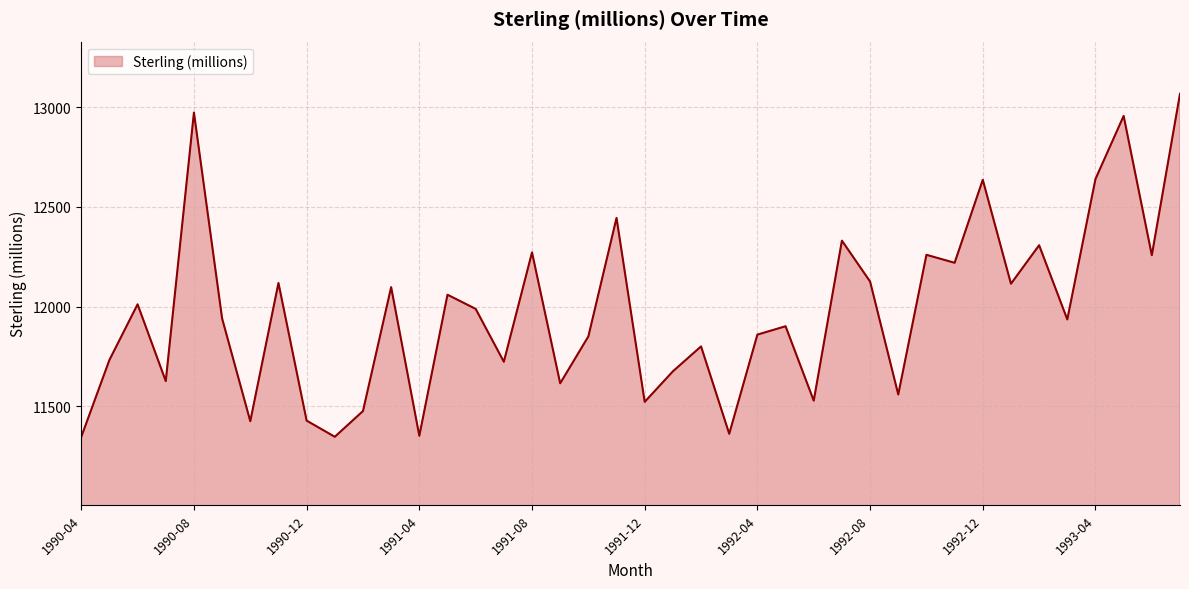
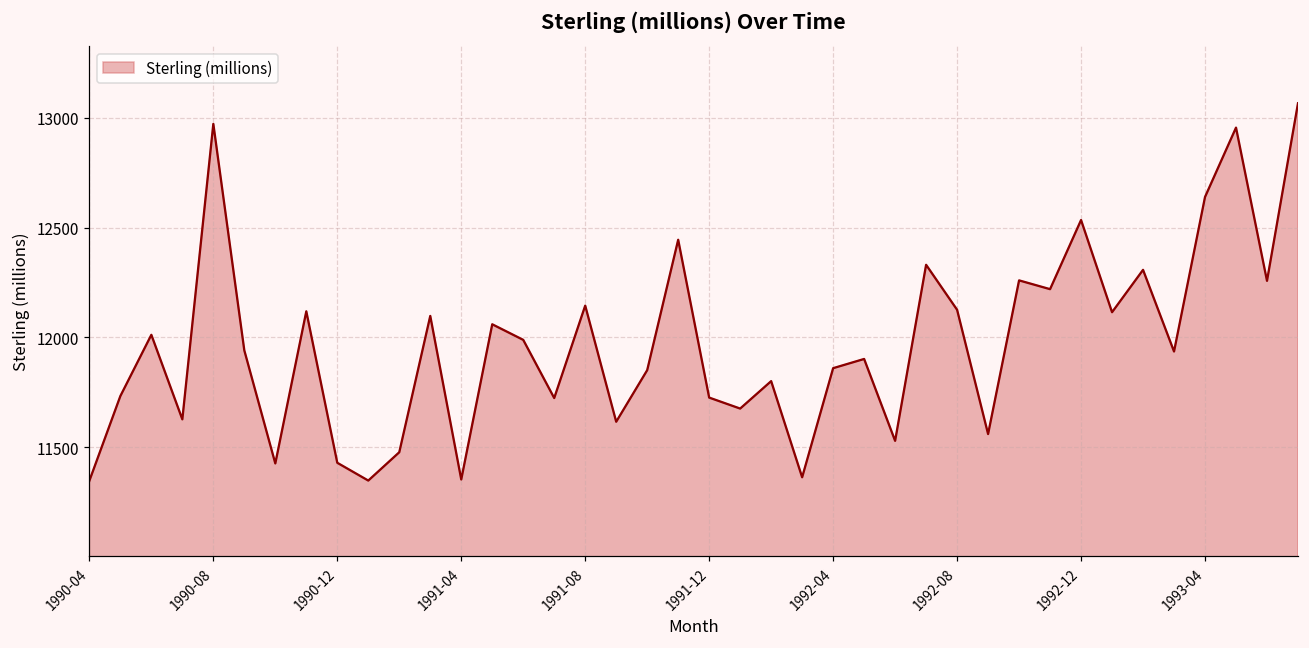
  {
    "1990-04": 11350,
    "1990-08": 12970,
    "1990-12": 11430,
    "1991-04": 11350,
-   "1991-08": 12270,
-   "1991-12": 11520,
+   "1991-08": 12150,
+   "1991-12": 11730,
    "1992-04": 11860,
    "1992-08": 12130,
-   "1992-12": 12640,
+   "1992-12": 12540,
    "1993-04": 12640
  }
